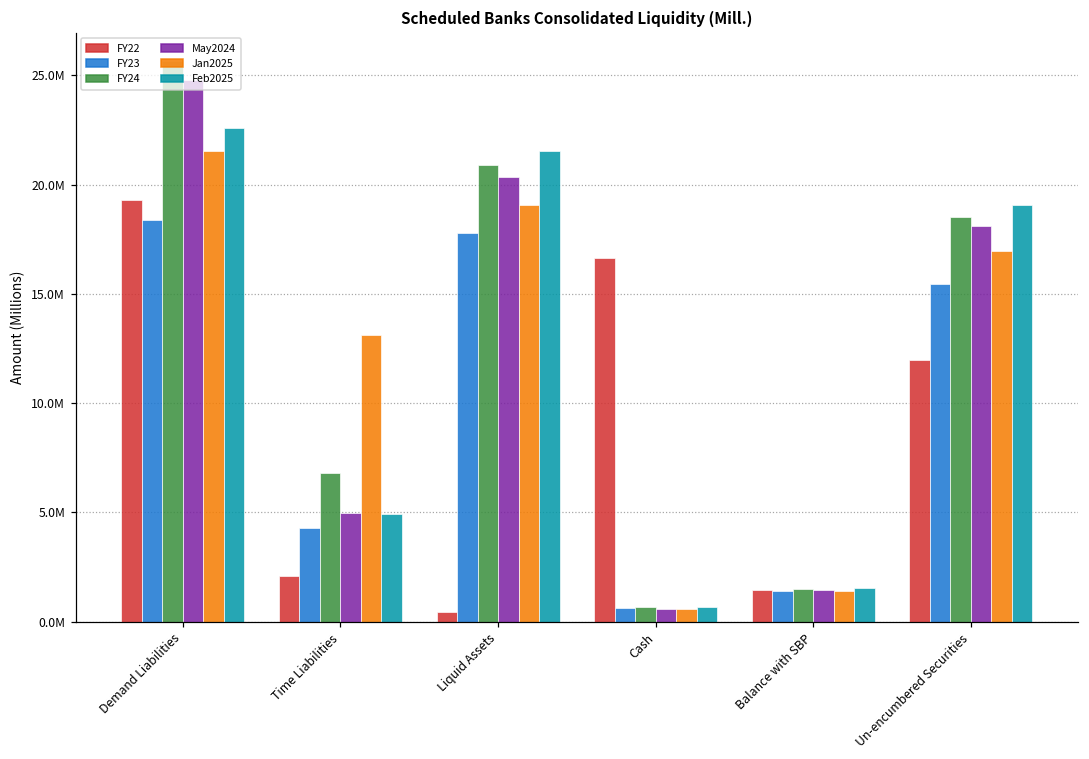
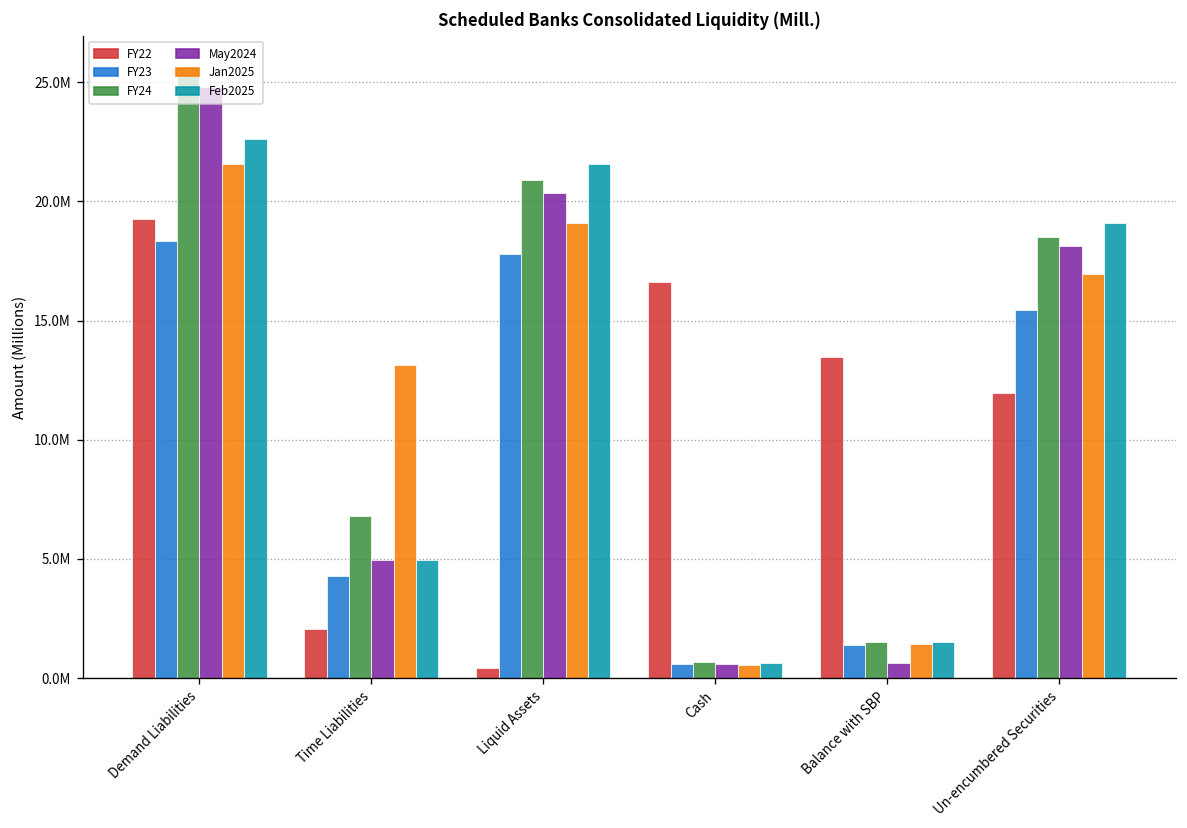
  {
    "FY22": {
      "Demand Liabilities": 19300000,
      "Time Liabilities": 2100000,
      "Liquid Assets": 400000,
      "Cash": 16600000,
-     "Balance with SBP": 1400000,
+     "Balance with SBP": 13500000,
      "Un-encumbered Securities": 12000000
    },
    "FY24": {
      "Time Liabilities": 6800000,
      "Liquid Assets": 20900000,
      "Cash": 700000,
      "Balance with SBP": 1500000,
      "Un-encumbered Securities": 18500000
    },
    "May2024": {
      "Time Liabilities": 5000000,
      "Liquid Assets": 20400000,
      "Cash": 600000,
-     "Balance with SBP": 1500000,
+     "Balance with SBP": 600000,
      "Un-encumbered Securities": 18100000
    },
    "Jan2025": {
      "Demand Liabilities": 21500000,
      "Time Liabilities": 13100000,
      "Liquid Assets": 19100000,
      "Cash": 600000,
      "Balance with SBP": 1400000,
      "Un-encumbered Securities": 17000000
    }
  }
